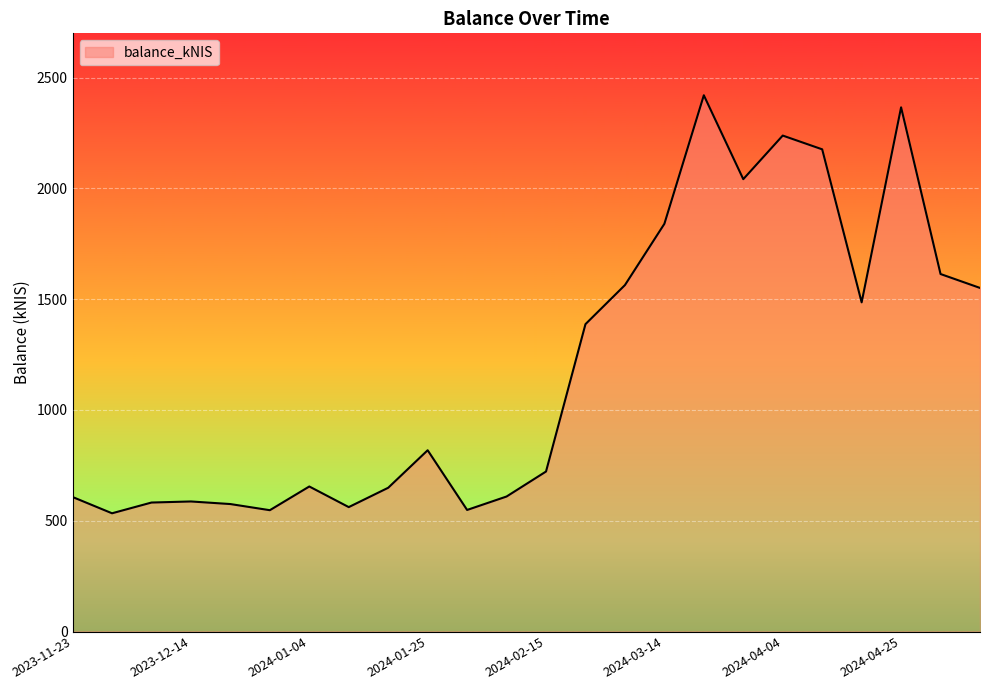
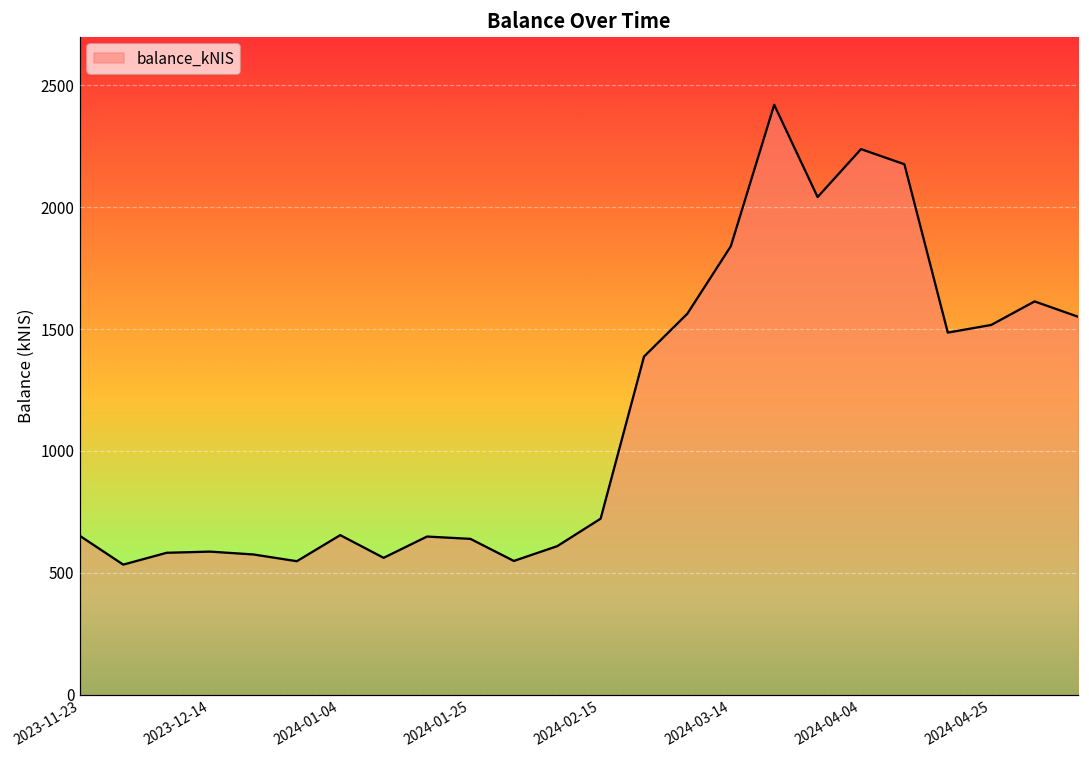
  {
-   "2023-11-23": 610,
+   "2023-11-23": 650,
    "2023-12-14": 590,
    "2024-01-04": 650,
-   "2024-01-25": 820,
+   "2024-01-25": 640,
    "2024-02-15": 720,
    "2024-03-14": 1840,
    "2024-04-04": 2240,
-   "2024-04-25": 2370
+   "2024-04-25": 1520
  }
